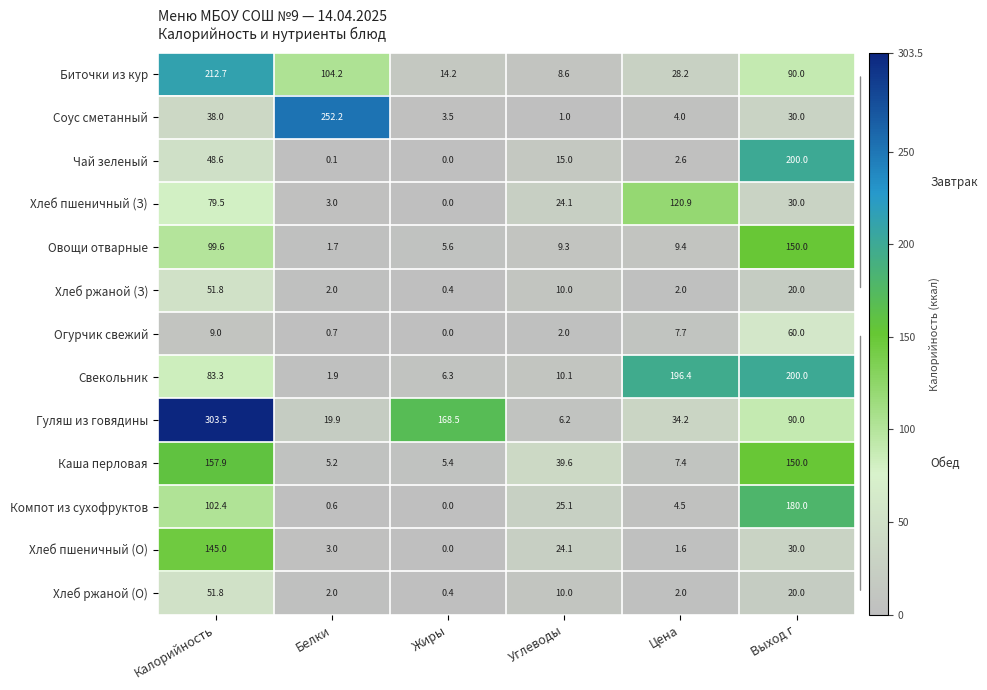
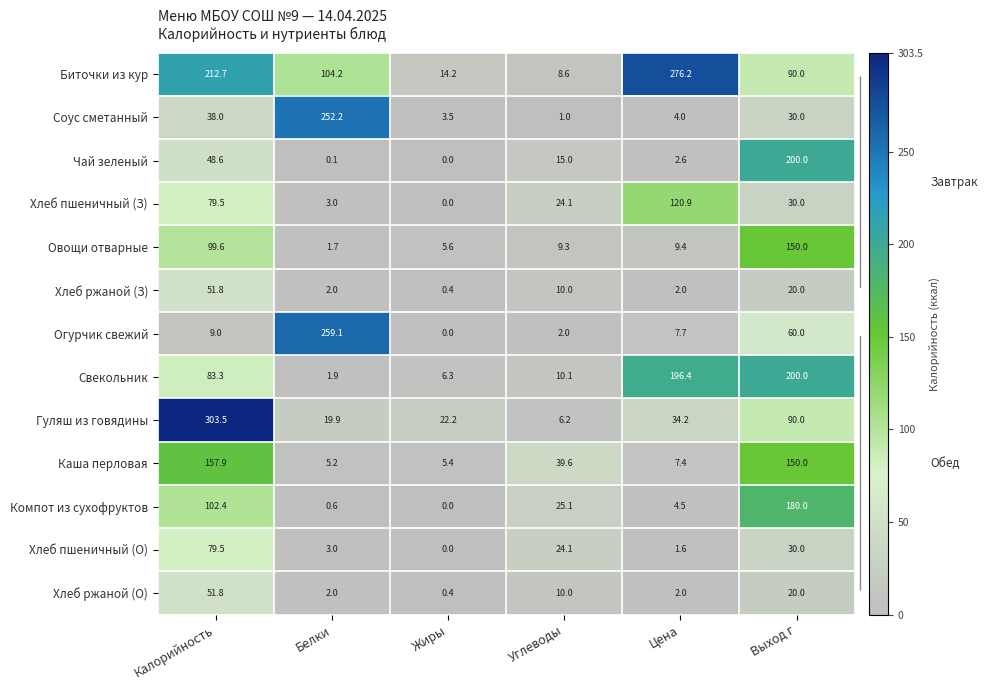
  {
    "Биточки из кур": {
      "Калорийность": 212.7,
      "Белки": 104.2,
      "Жиры": 14.2,
      "Углеводы": 8.6,
-     "Цена": 28.2,
+     "Цена": 276.2,
      "Выход г": 90.0
    },
    "Соус сметанный": {
      "Калорийность": 38.0,
      "Белки": 252.2,
      "Жиры": 3.5,
      "Углеводы": 1.0,
      "Цена": 4.0,
      "Выход г": 30.0
    },
    "Чай зеленый": {
      "Калорийность": 48.6,
      "Белки": 0.1,
      "Жиры": 0.0,
      "Углеводы": 15.0,
      "Цена": 2.6,
      "Выход г": 200.0
    },
    "Хлеб пшеничный (З)": {
      "Калорийность": 79.5,
      "Белки": 3.0,
      "Жиры": 0.0,
      "Углеводы": 24.1,
      "Цена": 120.9,
      "Выход г": 30.0
    },
    "Овощи отварные": {
      "Калорийность": 99.6,
      "Белки": 1.7,
      "Жиры": 5.6,
      "Углеводы": 9.3,
      "Цена": 9.4,
      "Выход г": 150.0
    },
    "Хлеб ржаной (З)": {
      "Калорийность": 51.8,
      "Белки": 2.0,
      "Жиры": 0.4,
      "Углеводы": 10.0,
      "Цена": 2.0,
      "Выход г": 20.0
    },
    "Огурчик свежий": {
      "Калорийность": 9.0,
-     "Белки": 0.7,
+     "Белки": 259.1,
      "Жиры": 0.0,
      "Углеводы": 2.0,
      "Цена": 7.7,
      "Выход г": 60.0
    },
    "Свекольник": {
      "Калорийность": 83.3,
      "Белки": 1.9,
      "Жиры": 6.3,
      "Углеводы": 10.1,
      "Цена": 196.4,
      "Выход г": 200.0
    },
    "Гуляш из говядины": {
      "Калорийность": 303.5,
      "Белки": 19.9,
-     "Жиры": 168.5,
+     "Жиры": 22.2,
      "Углеводы": 6.2,
      "Цена": 34.2,
      "Выход г": 90.0
    },
    "Каша перловая": {
      "Калорийность": 157.9,
      "Белки": 5.2,
      "Жиры": 5.4,
      "Углеводы": 39.6,
      "Цена": 7.4,
      "Выход г": 150.0
    },
    "Компот из сухофруктов": {
      "Калорийность": 102.4,
      "Белки": 0.6,
      "Жиры": 0.0,
      "Углеводы": 25.1,
      "Цена": 4.5,
      "Выход г": 180.0
    },
    "Хлеб пшеничный (О)": {
-     "Калорийность": 145.0,
+     "Калорийность": 79.5,
      "Белки": 3.0,
      "Жиры": 0.0,
      "Углеводы": 24.1,
      "Цена": 1.6,
      "Выход г": 30.0
    },
    "Хлеб ржаной (О)": {
      "Калорийность": 51.8,
      "Белки": 2.0,
      "Жиры": 0.4,
      "Углеводы": 10.0,
      "Цена": 2.0,
      "Выход г": 20.0
    }
  }
